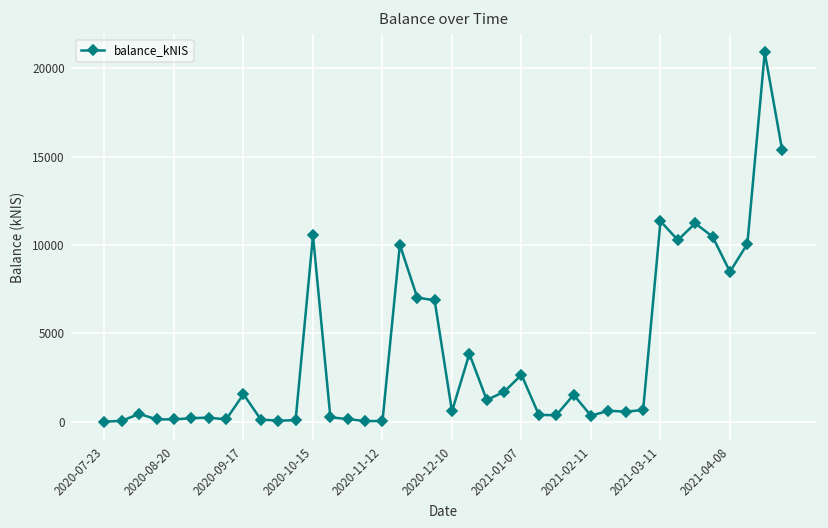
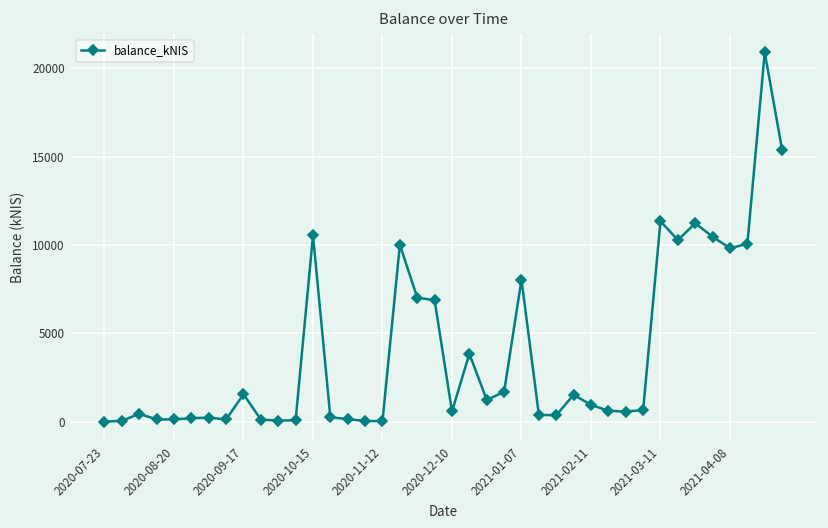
  {
    "2020-07-23": 0,
    "2020-08-20": 100,
    "2020-09-17": 1600,
    "2020-10-15": 10500,
    "2020-11-12": 0,
    "2020-12-10": 600,
-   "2021-01-07": 2700,
-   "2021-02-11": 300,
+   "2021-01-07": 8000,
+   "2021-02-11": 1000,
    "2021-03-11": 11300,
-   "2021-04-08": 8500
+   "2021-04-08": 9800
  }
